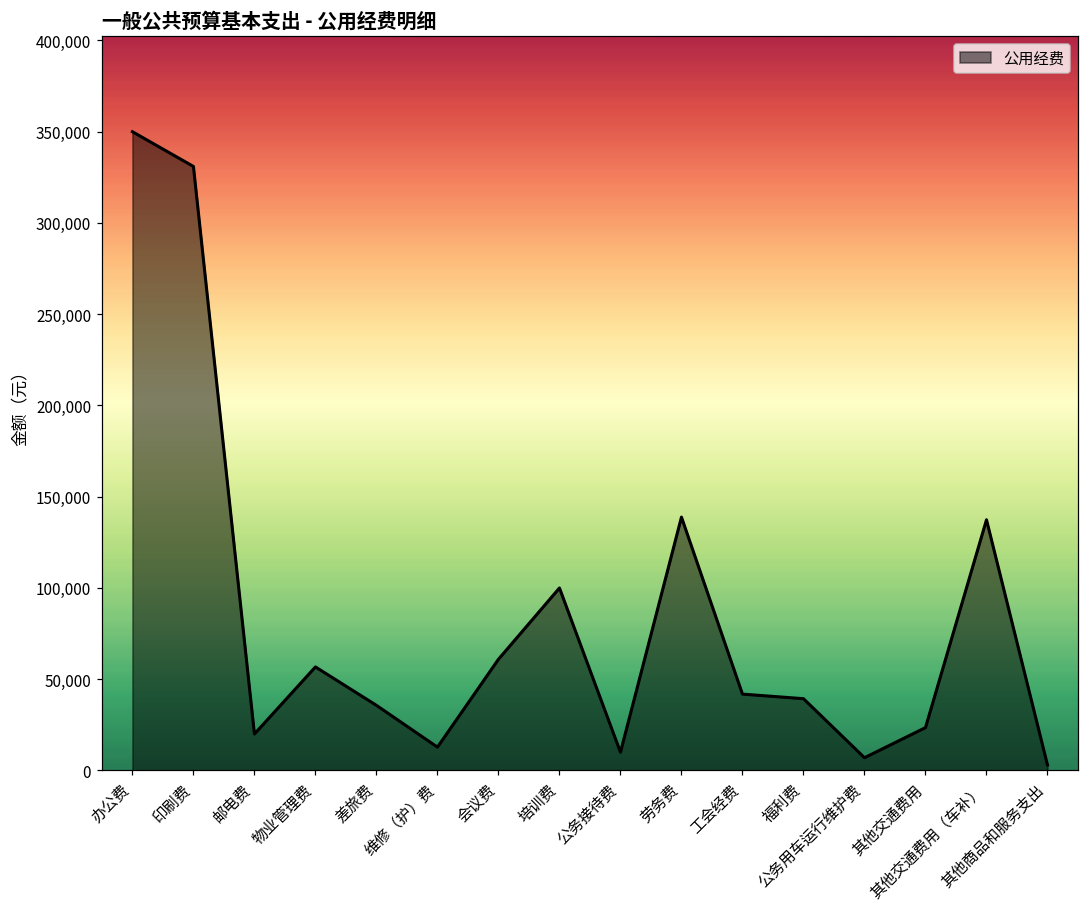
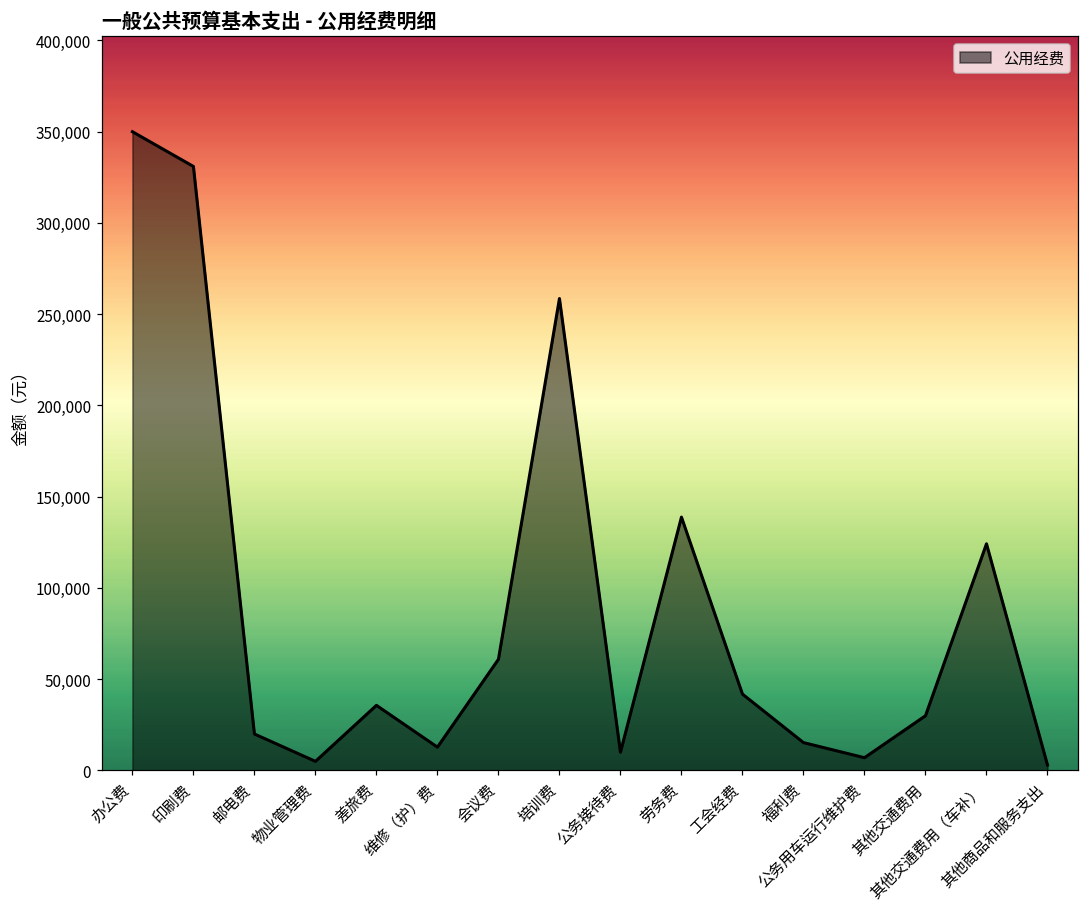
  {
    "办公费": "350,000",
    "印刷费": "331,000",
    "邮电费": "20,000",
-   "物业管理费": "57,000",
+   "物业管理费": "5,000",
    "差旅费": "36,000",
    "维修（护）费": "13,000",
    "会议费": "61,000",
-   "培训费": "100,000",
+   "培训费": "259,000",
    "公务接待费": "10,000",
    "劳务费": "139,000",
    "工会经费": "42,000",
-   "福利费": "39,000",
+   "福利费": "15,000",
    "公务用车运行维护费": "7,000",
-   "其他交通费用": "24,000",
-   "其他交通费用（车补）": "137,000",
+   "其他交通费用": "30,000",
+   "其他交通费用（车补）": "124,000",
    "其他商品和服务支出": "3,000"
  }
